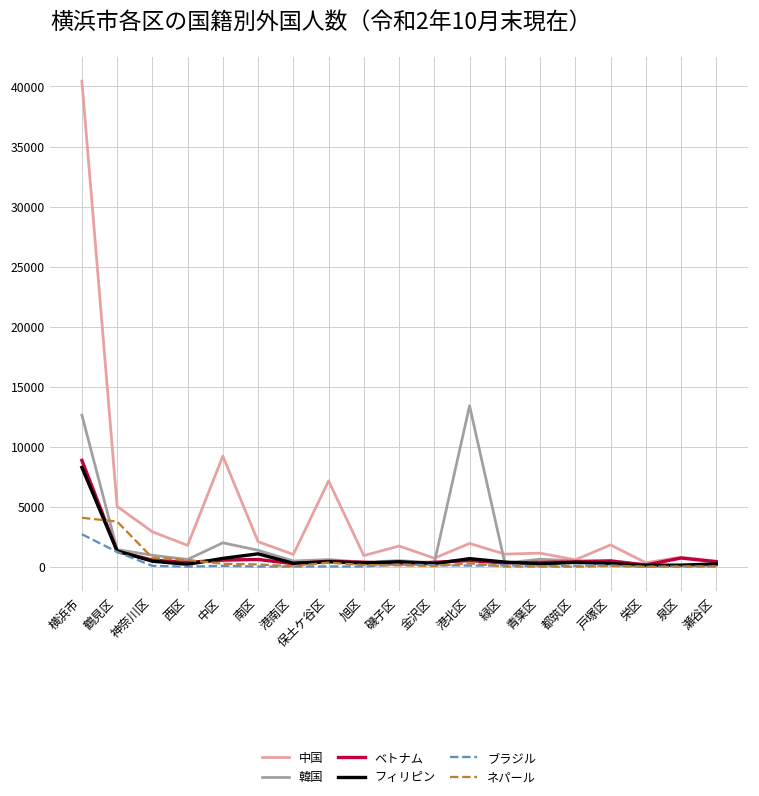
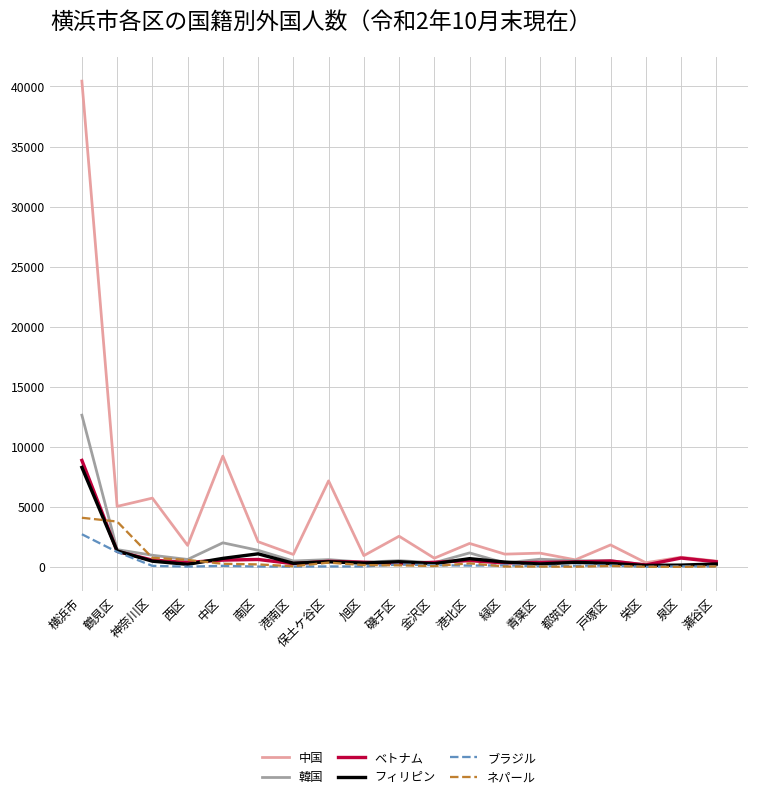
  {
    "中国": {
      "横浜市": 40400,
      "鶴見区": 5000,
-     "神奈川区": 2900,
+     "神奈川区": 5700,
      "西区": 1800,
      "中区": 9200,
      "南区": 2100,
      "港南区": 1000,
      "保土ケ谷区": 7200,
      "旭区": 1000,
-     "磯子区": 1800,
+     "磯子区": 2600,
      "金沢区": 700,
      "港北区": 2000,
      "緑区": 1100,
      "青葉区": 1200,
      "戸塚区": 1800
    },
    "韓国": {
      "横浜市": 12600,
      "中区": 2000,
      "南区": 1400,
-     "港北区": 13400,
+     "港北区": 1200,
      "青葉区": 700
    },
    "ベトナム": {
      "横浜市": 8900,
      "南区": 600
    },
    "フィリピン": {
      "横浜市": 8300,
      "南区": 1100
    },
    "ブラジル": {
      "横浜市": 2700,
      "神奈川区": 100,
      "保土ケ谷区": 100
    },
    "ネパール": {
      "横浜市": 4100,
      "鶴見区": 3800
    }
  }
